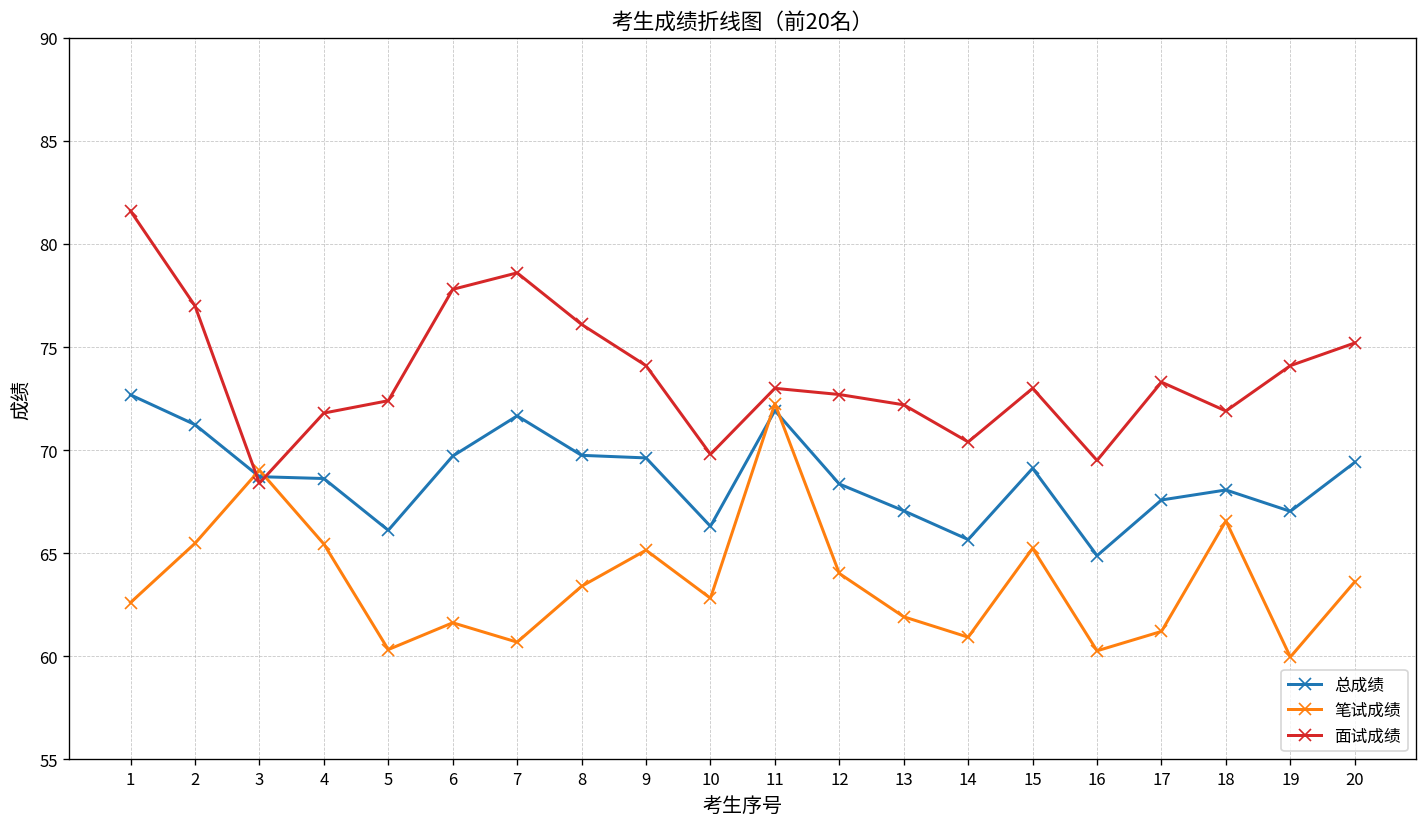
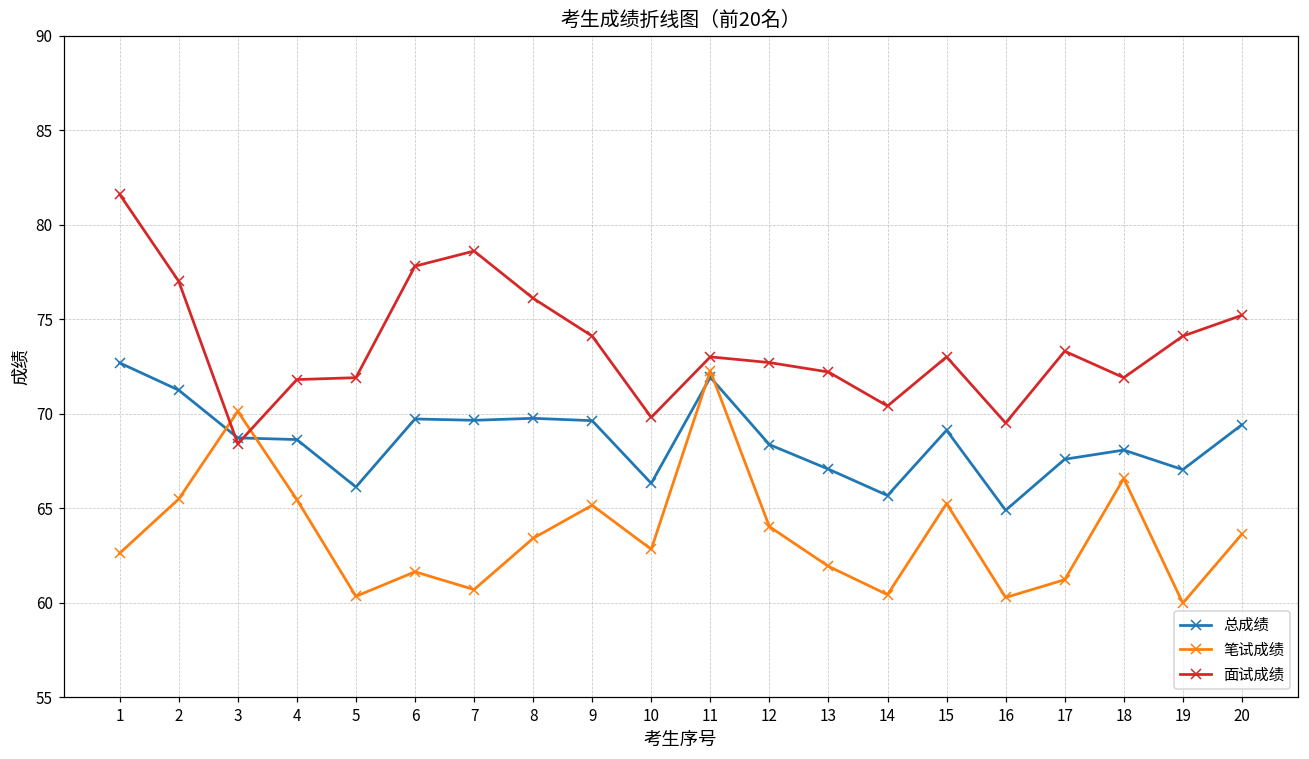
  {
    "总成绩": {
      "1": 72.7,
      "2": 71.2,
      "3": 68.7,
      "4": 68.6,
      "5": 66.1,
      "6": 69.7,
-     "7": 71.7,
+     "7": 69.6,
      "8": 69.8,
      "9": 69.6,
      "10": 66.3,
      "11": 71.9,
      "12": 68.4,
      "13": 67.1,
      "14": 65.7,
      "15": 69.1,
      "16": 64.9,
      "17": 67.6,
      "18": 68.1,
      "19": 67.0,
      "20": 69.4
    },
    "笔试成绩": {
      "1": 62.6,
      "2": 65.5,
-     "3": 69.0,
+     "3": 70.1,
      "4": 65.5,
      "5": 60.3,
      "6": 61.6,
      "7": 60.7,
      "8": 63.4,
      "9": 65.2,
      "10": 62.8,
      "11": 72.3,
      "12": 64.0,
      "13": 61.9,
-     "14": 60.9,
+     "14": 60.4,
      "15": 65.2,
      "16": 60.3,
      "17": 61.2,
      "18": 66.6,
      "19": 60.0,
      "20": 63.6
    },
    "面试成绩": {
      "1": 81.6,
      "2": 77.0,
      "3": 68.4,
      "4": 71.8,
-     "5": 72.4,
+     "5": 71.9,
      "6": 77.8,
      "7": 78.6,
      "8": 76.1,
      "9": 74.1,
      "10": 69.8,
      "11": 73.0,
      "12": 72.7,
      "13": 72.2,
      "14": 70.4,
      "15": 73.0,
      "16": 69.5,
      "17": 73.3,
      "18": 71.9,
      "19": 74.1,
      "20": 75.2
    }
  }
